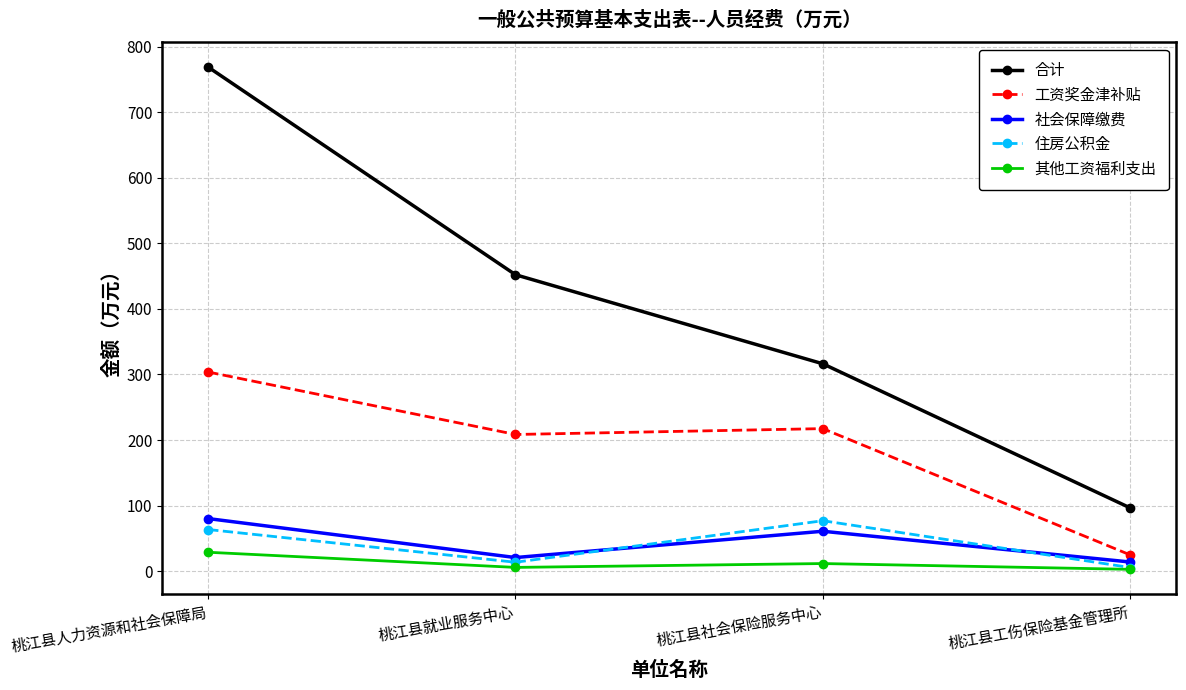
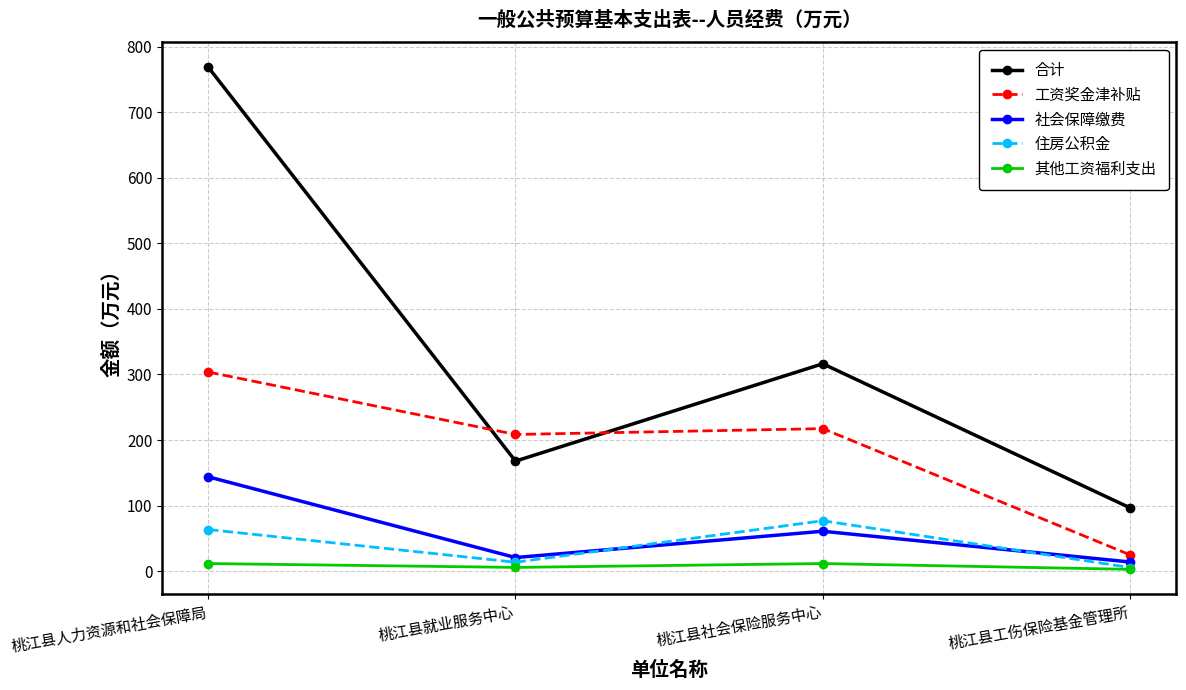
  {
    "合计": {
      "桃江县人力资源和社会保障局": 770,
-     "桃江县就业服务中心": 450,
+     "桃江县就业服务中心": 170,
      "桃江县社会保险服务中心": 320,
      "桃江县工伤保险基金管理所": 100
    },
    "工资奖金津补贴": {
      "桃江县人力资源和社会保障局": 300,
      "桃江县就业服务中心": 210,
      "桃江县社会保险服务中心": 220,
      "桃江县工伤保险基金管理所": 30
    },
    "社会保障缴费": {
-     "桃江县人力资源和社会保障局": 80,
+     "桃江县人力资源和社会保障局": 140,
      "桃江县就业服务中心": 20,
      "桃江县社会保险服务中心": 60,
      "桃江县工伤保险基金管理所": 10
    },
    "住房公积金": {
      "桃江县人力资源和社会保障局": 60,
      "桃江县就业服务中心": 10,
      "桃江县社会保险服务中心": 80
    },
    "其他工资福利支出": {
-     "桃江县人力资源和社会保障局": 30,
+     "桃江县人力资源和社会保障局": 10,
      "桃江县就业服务中心": 10,
      "桃江县社会保险服务中心": 10
    }
  }
